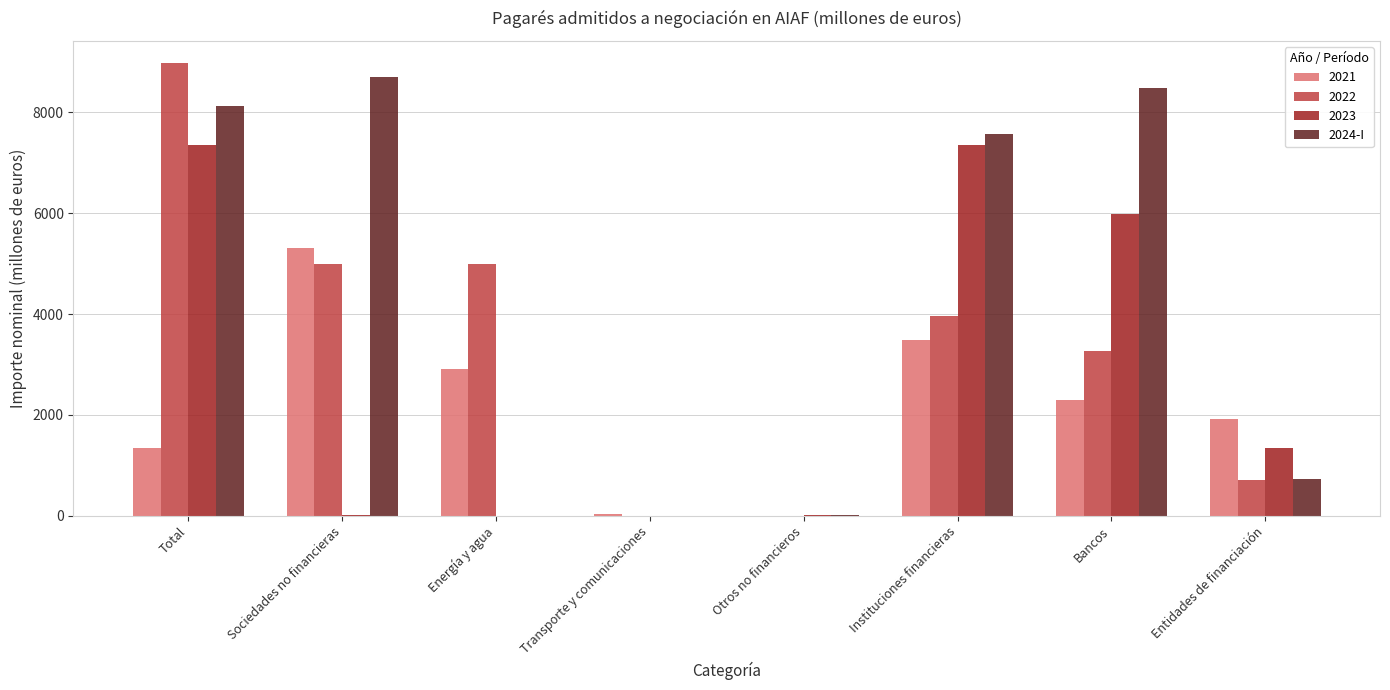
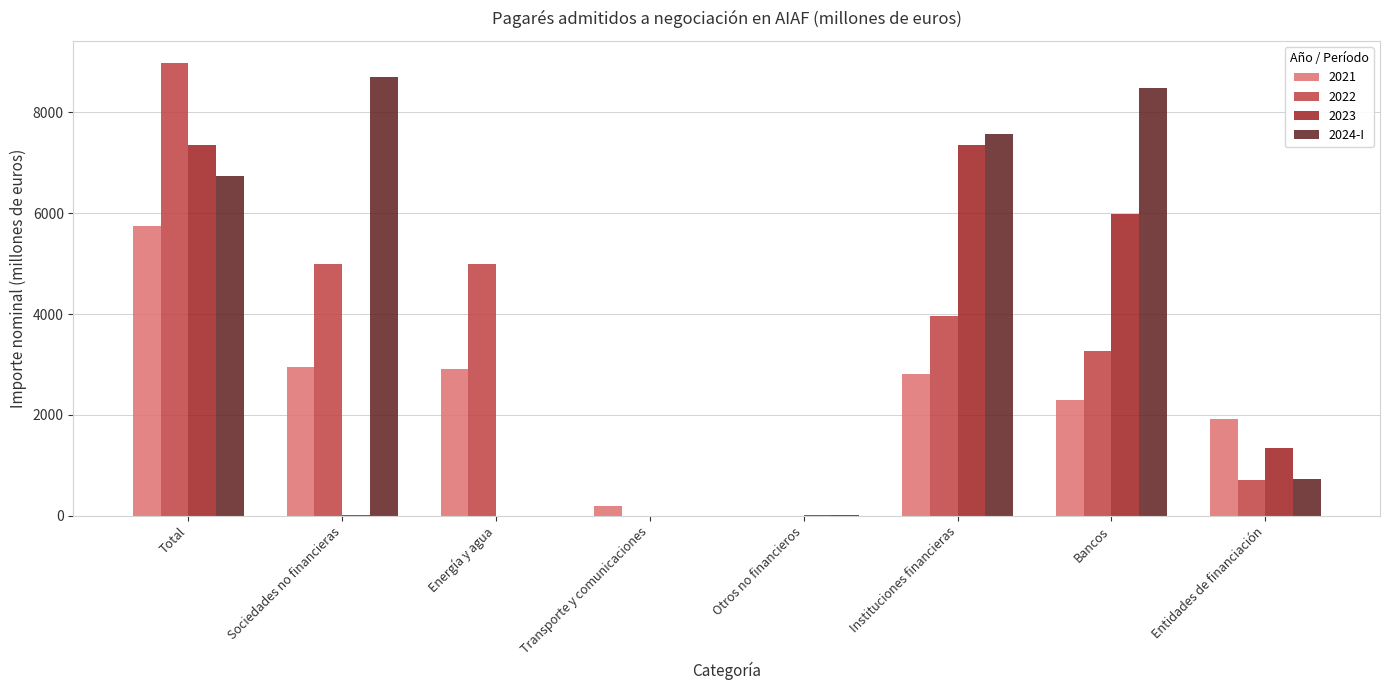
  {
    "2021": {
-     "Total": 1300,
-     "Sociedades no financieras": 5300,
+     "Total": 5700,
+     "Sociedades no financieras": 2900,
      "Energía y agua": 2900,
-     "Transporte y comunicaciones": 0,
+     "Transporte y comunicaciones": 200,
      "Otros no financieros": 0,
-     "Instituciones financieras": 3500,
+     "Instituciones financieras": 2800,
      "Bancos": 2300,
      "Entidades de financiación": 1900
    },
    "2024-I": {
-     "Total": 8100,
+     "Total": 6700,
      "Sociedades no financieras": 8700,
      "Energía y agua": 0,
      "Transporte y comunicaciones": 0,
      "Instituciones financieras": 7600,
      "Bancos": 8500,
      "Entidades de financiación": 700
    }
  }
